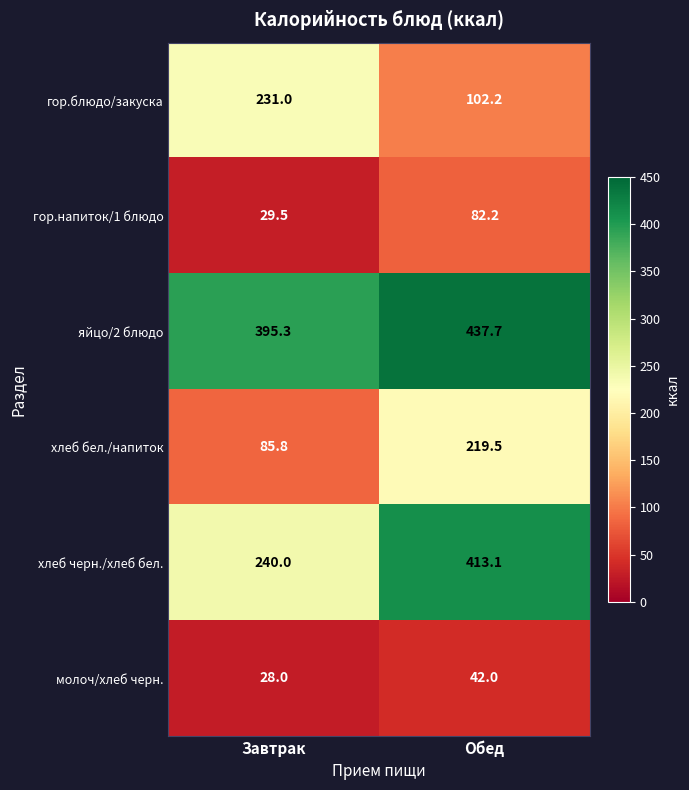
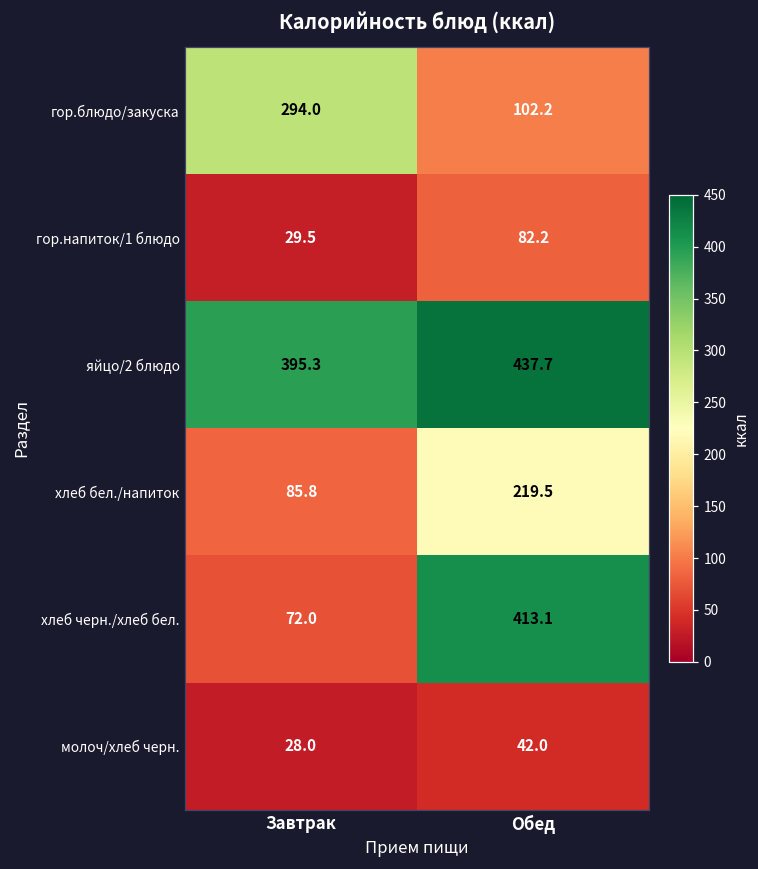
  {
    "гор.блюдо/закуска": {
-     "Завтрак": 231.0,
+     "Завтрак": 294.0,
      "Обед": 102.2
    },
    "гор.напиток/1 блюдо": {
      "Завтрак": 29.5,
      "Обед": 82.2
    },
    "яйцо/2 блюдо": {
      "Завтрак": 395.3,
      "Обед": 437.7
    },
    "хлеб бел./напиток": {
      "Завтрак": 85.8,
      "Обед": 219.5
    },
    "хлеб черн./хлеб бел.": {
-     "Завтрак": 240.0,
+     "Завтрак": 72.0,
      "Обед": 413.1
    },
    "молоч/хлеб черн.": {
      "Завтрак": 28.0,
      "Обед": 42.0
    }
  }
